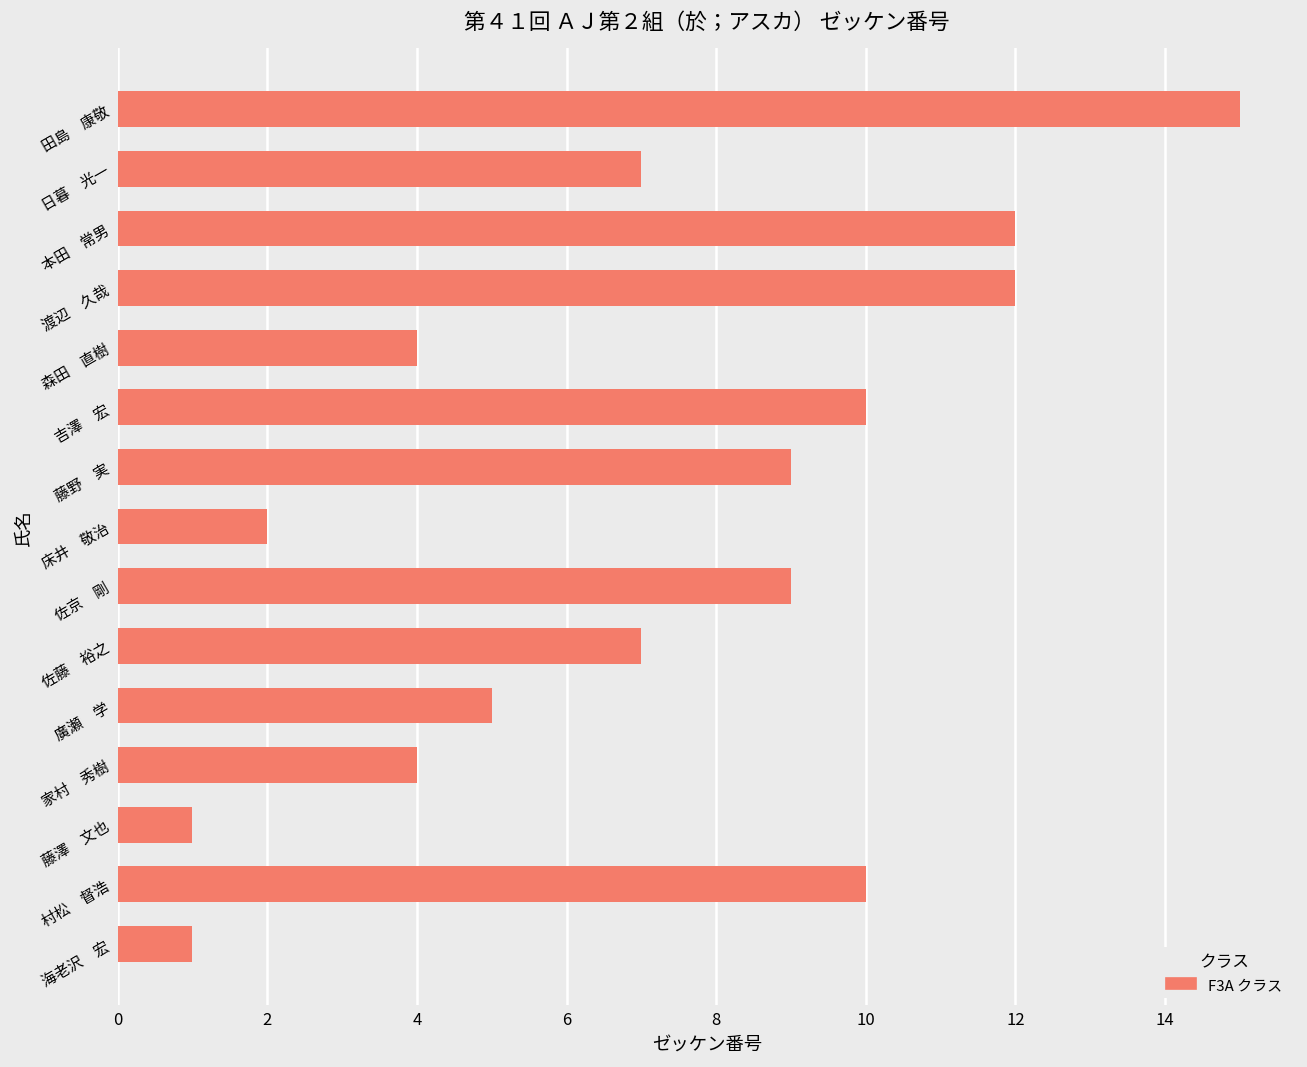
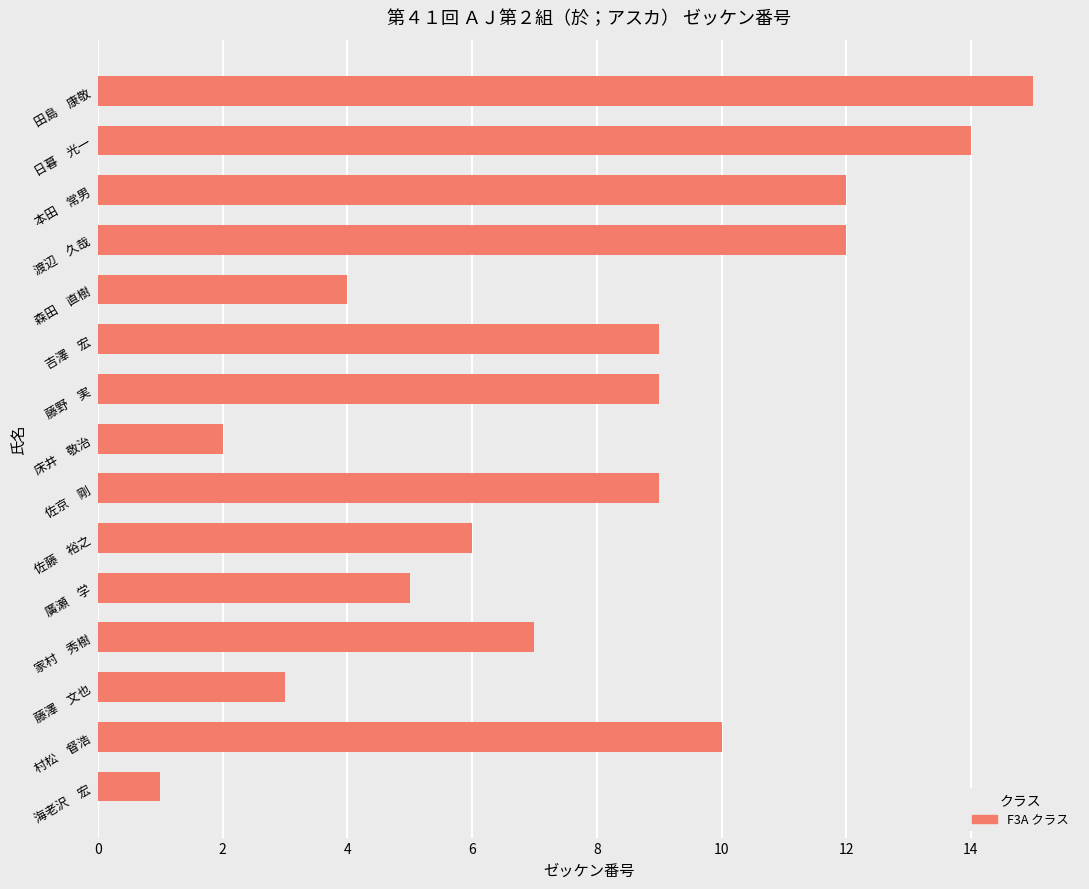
  {
    "田島 康敬": 15,
-   "日暮 光一": 7,
+   "日暮 光一": 14,
    "本田 常男": 12,
    "渡辺 久哉": 12,
    "森田 直樹": 4,
-   "吉澤 宏": 10,
+   "吉澤 宏": 9,
    "藤野 実": 9,
    "床井 敬治": 2,
    "佐京 剛": 9,
-   "佐藤 裕之": 7,
+   "佐藤 裕之": 6,
    "廣瀬 学": 5,
-   "家村 秀樹": 4,
-   "藤澤 文也": 1,
+   "家村 秀樹": 7,
+   "藤澤 文也": 3,
    "村松 督浩": 10,
    "海老沢 宏": 1
  }
